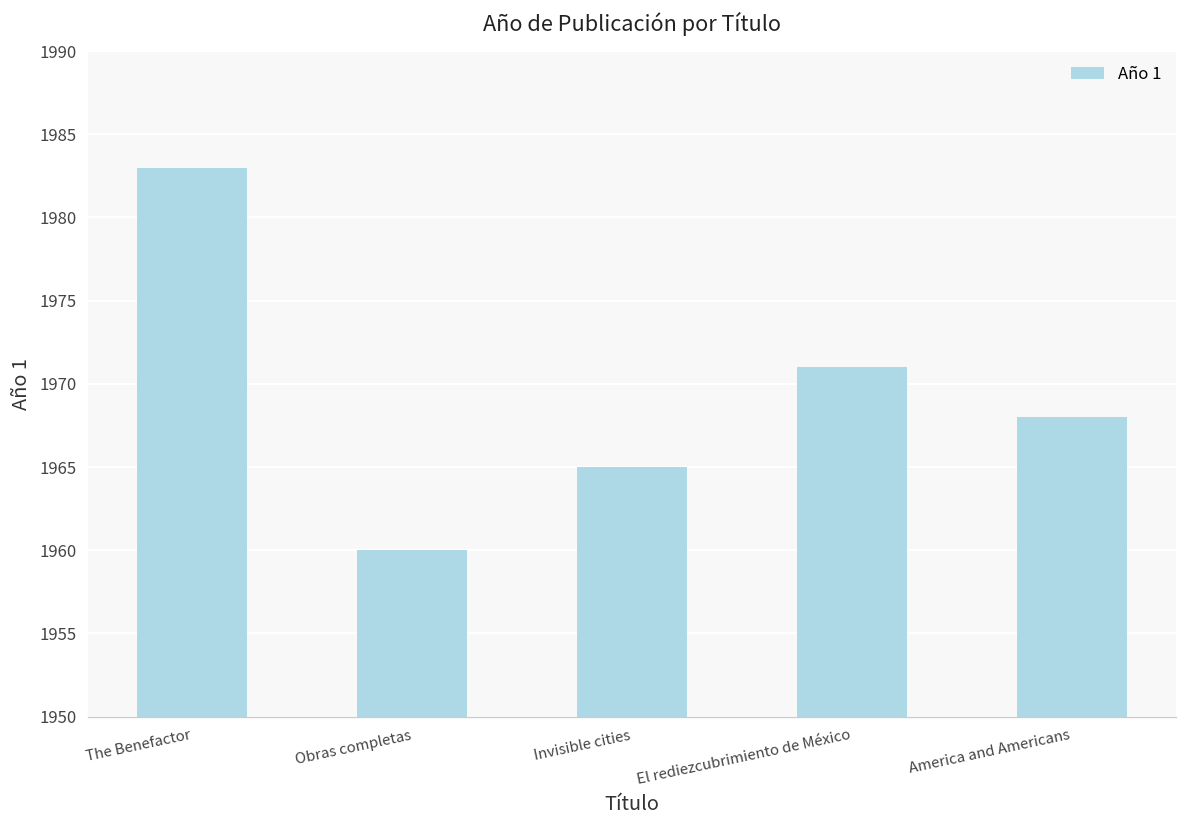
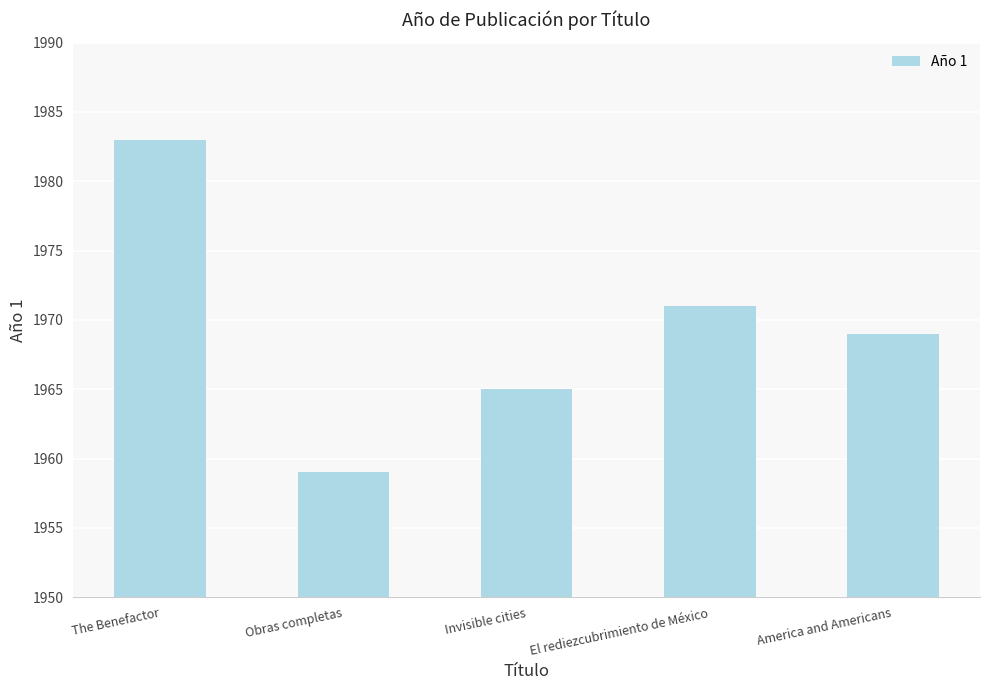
  {
    "The Benefactor": 1983,
-   "Obras completas": 1960,
+   "Obras completas": 1959,
    "Invisible cities": 1965,
    "El rediezcubrimiento de México": 1971,
-   "America and Americans": 1968
+   "America and Americans": 1969
  }
